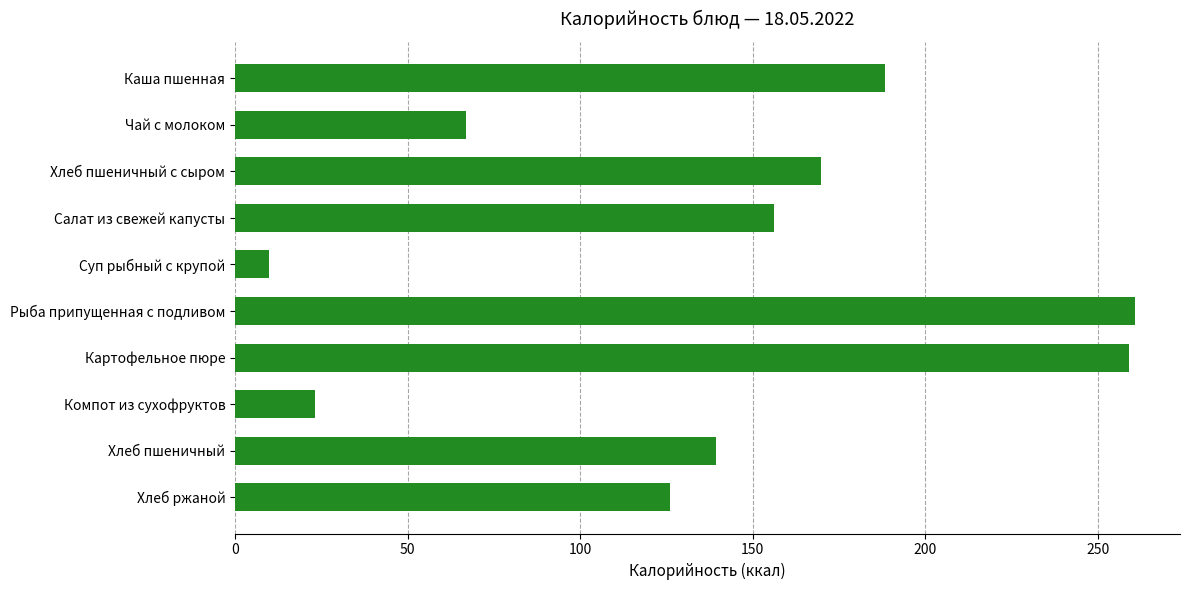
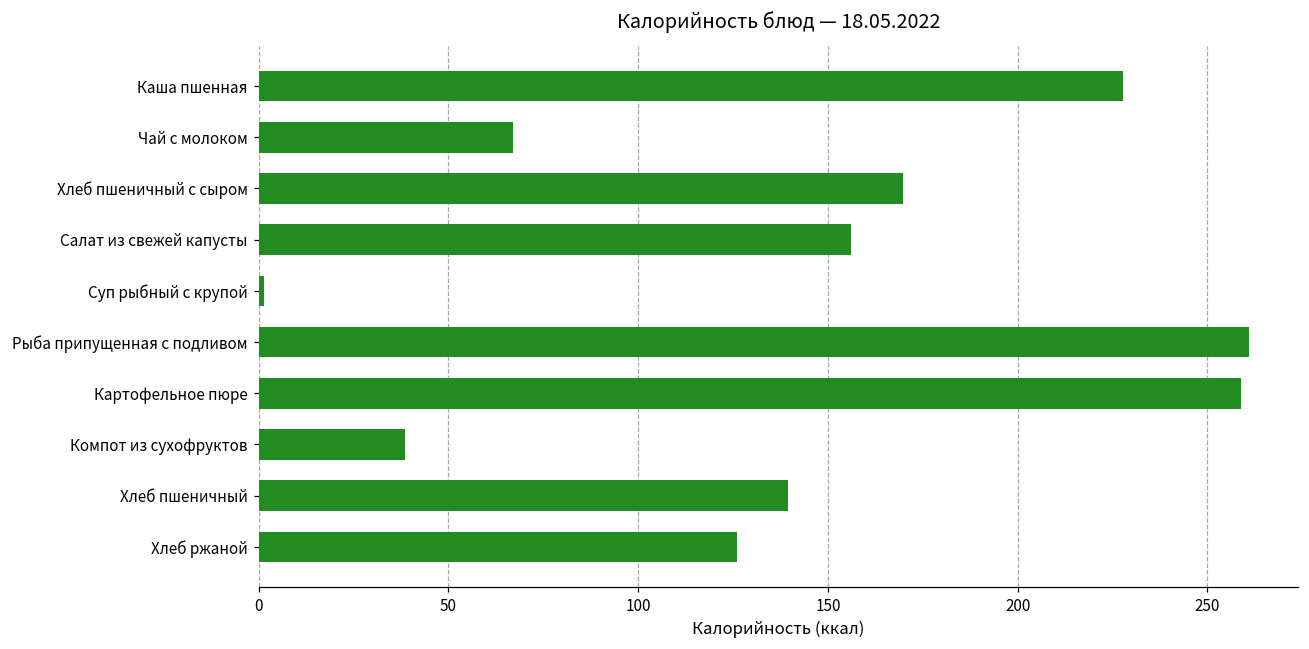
  {
-   "Каша пшенная": 188,
+   "Каша пшенная": 228,
    "Чай с молоком": 67,
    "Хлеб пшеничный с сыром": 170,
    "Салат из свежей капусты": 156,
-   "Суп рыбный с крупой": 10,
+   "Суп рыбный с крупой": 1,
    "Рыба припущенная с подливом": 261,
    "Картофельное пюре": 259,
-   "Компот из сухофруктов": 23,
+   "Компот из сухофруктов": 39,
    "Хлеб пшеничный": 140,
    "Хлеб ржаной": 126
  }
